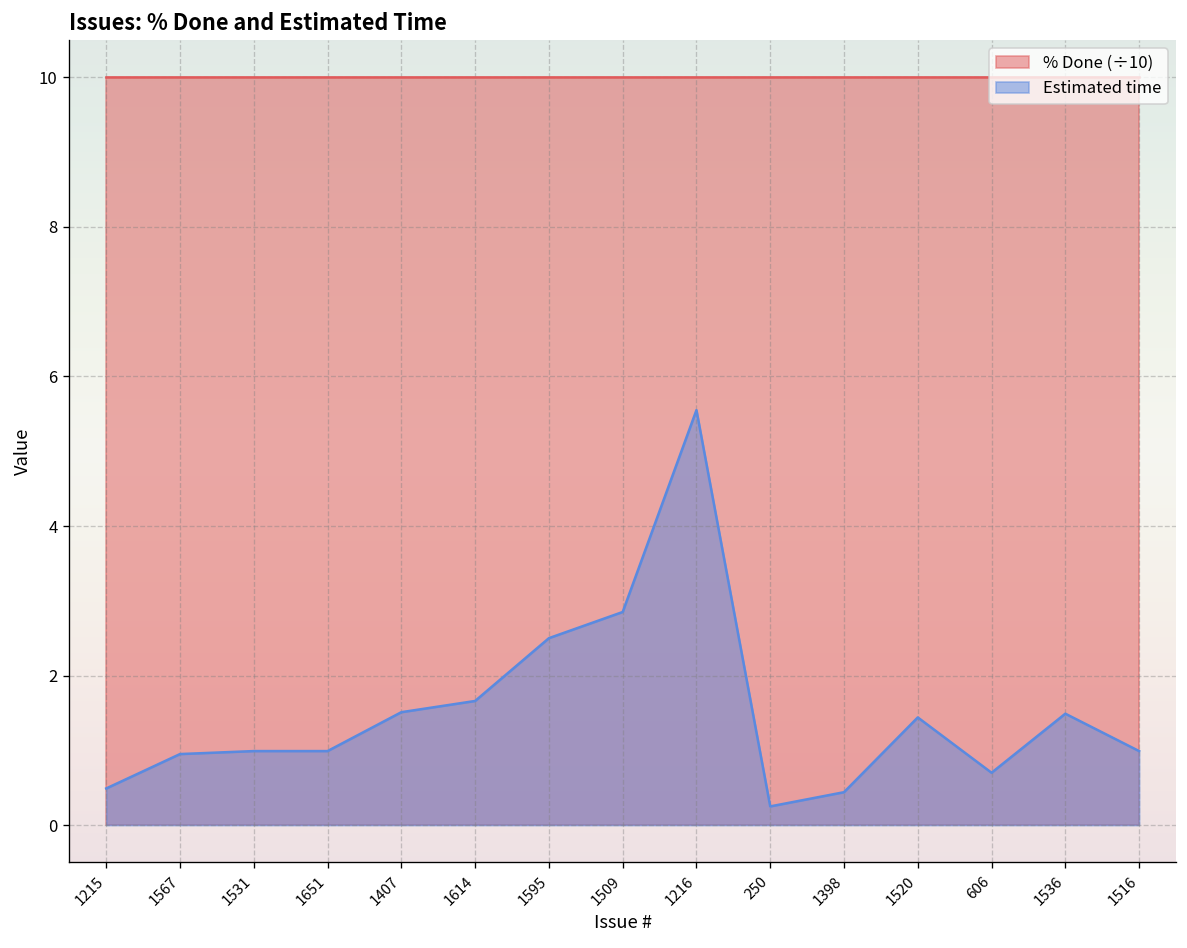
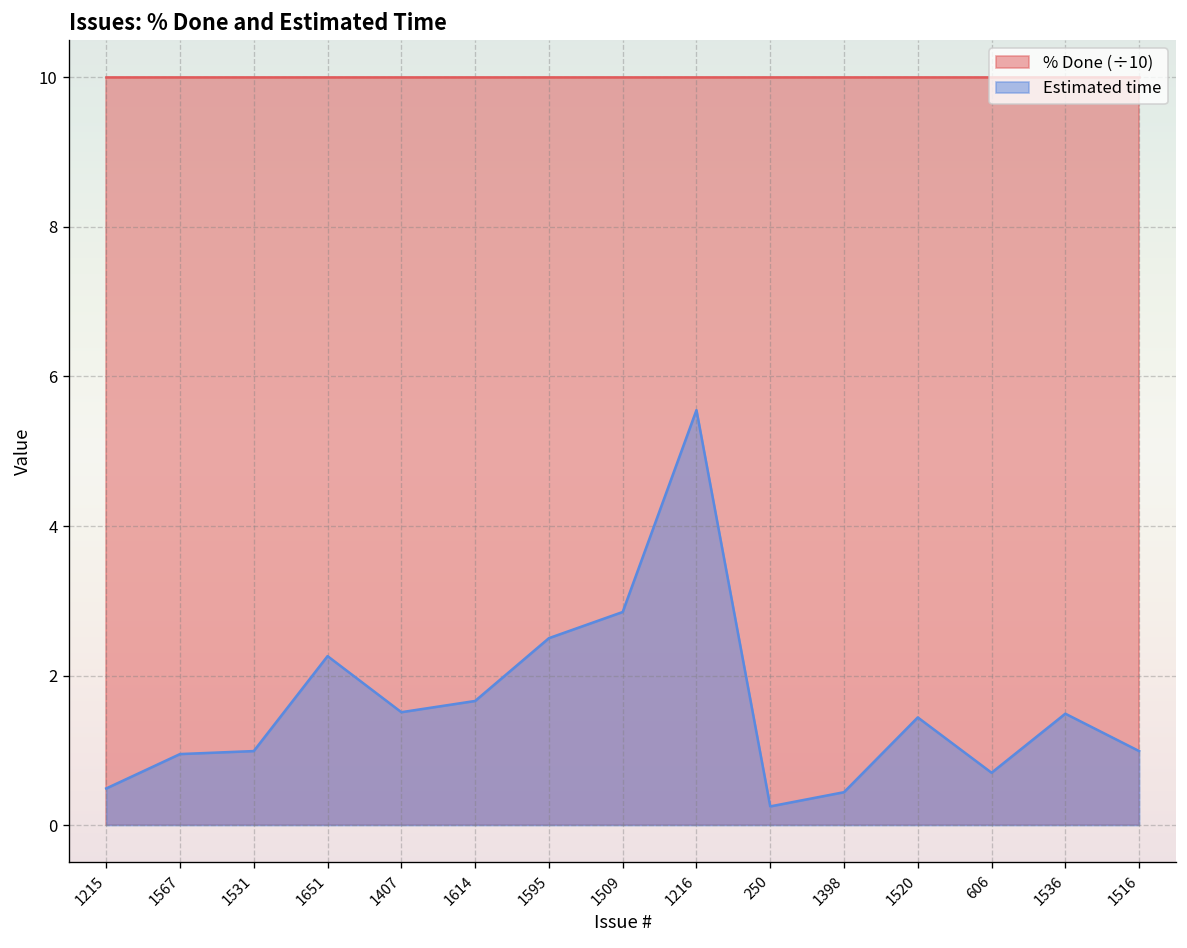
  {
    "% Done (÷10)": {
      "1215": 10.0,
      "1567": 10.0,
      "1531": 10.0,
      "1651": 10.0,
      "1407": 10.0,
      "1614": 10.0,
      "1595": 10.0,
      "1509": 10.0,
      "1216": 10.0,
      "250": 10.0,
      "1398": 10.0,
      "1520": 10.0
    },
    "Estimated time": {
      "1215": 0.5,
      "1567": 1.0,
      "1531": 1.0,
-     "1651": 1.0,
+     "1651": 2.3,
      "1407": 1.5,
      "1614": 1.7,
      "1595": 2.5,
      "1509": 2.9,
      "1216": 5.6,
      "250": 0.3,
      "1398": 0.4,
      "1520": 1.4,
      "606": 0.7,
      "1536": 1.5,
      "1516": 1.0
    }
  }
